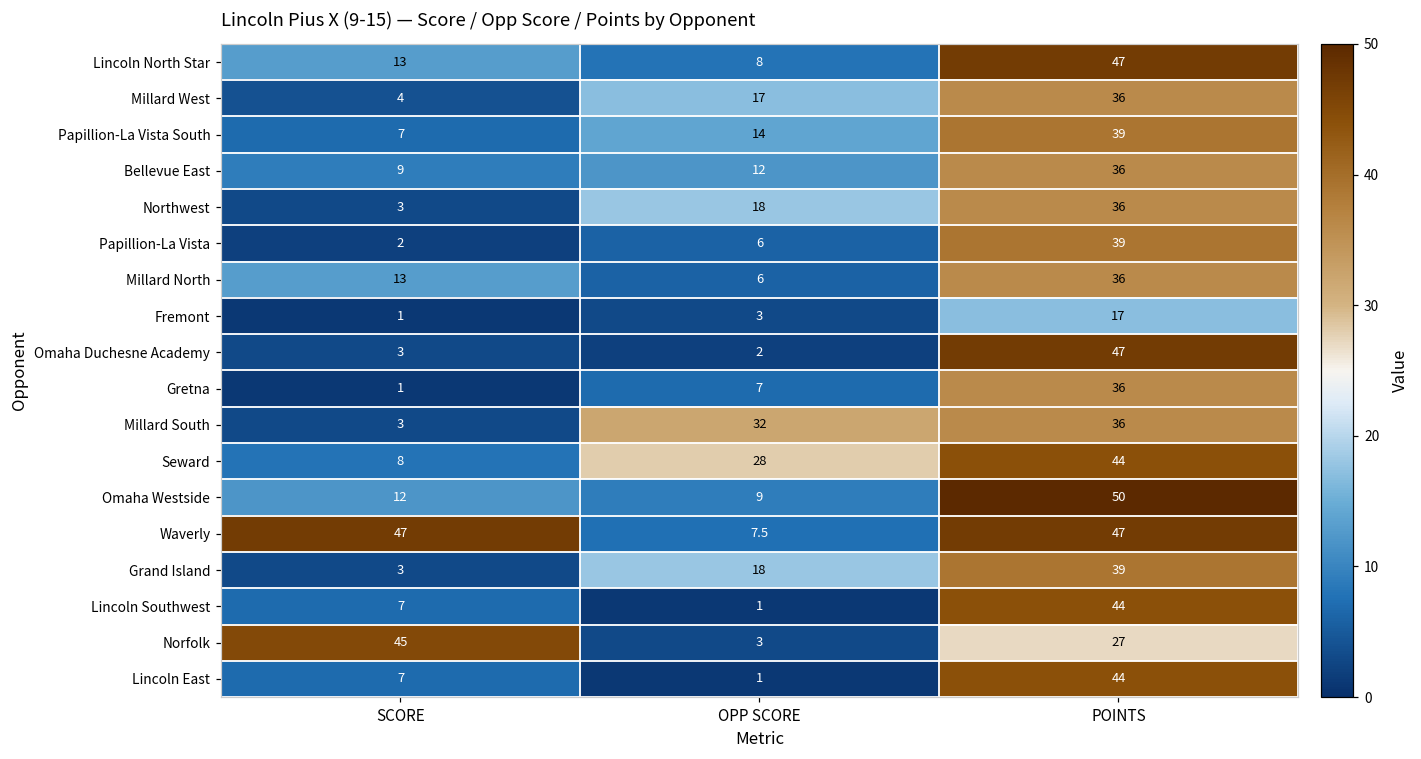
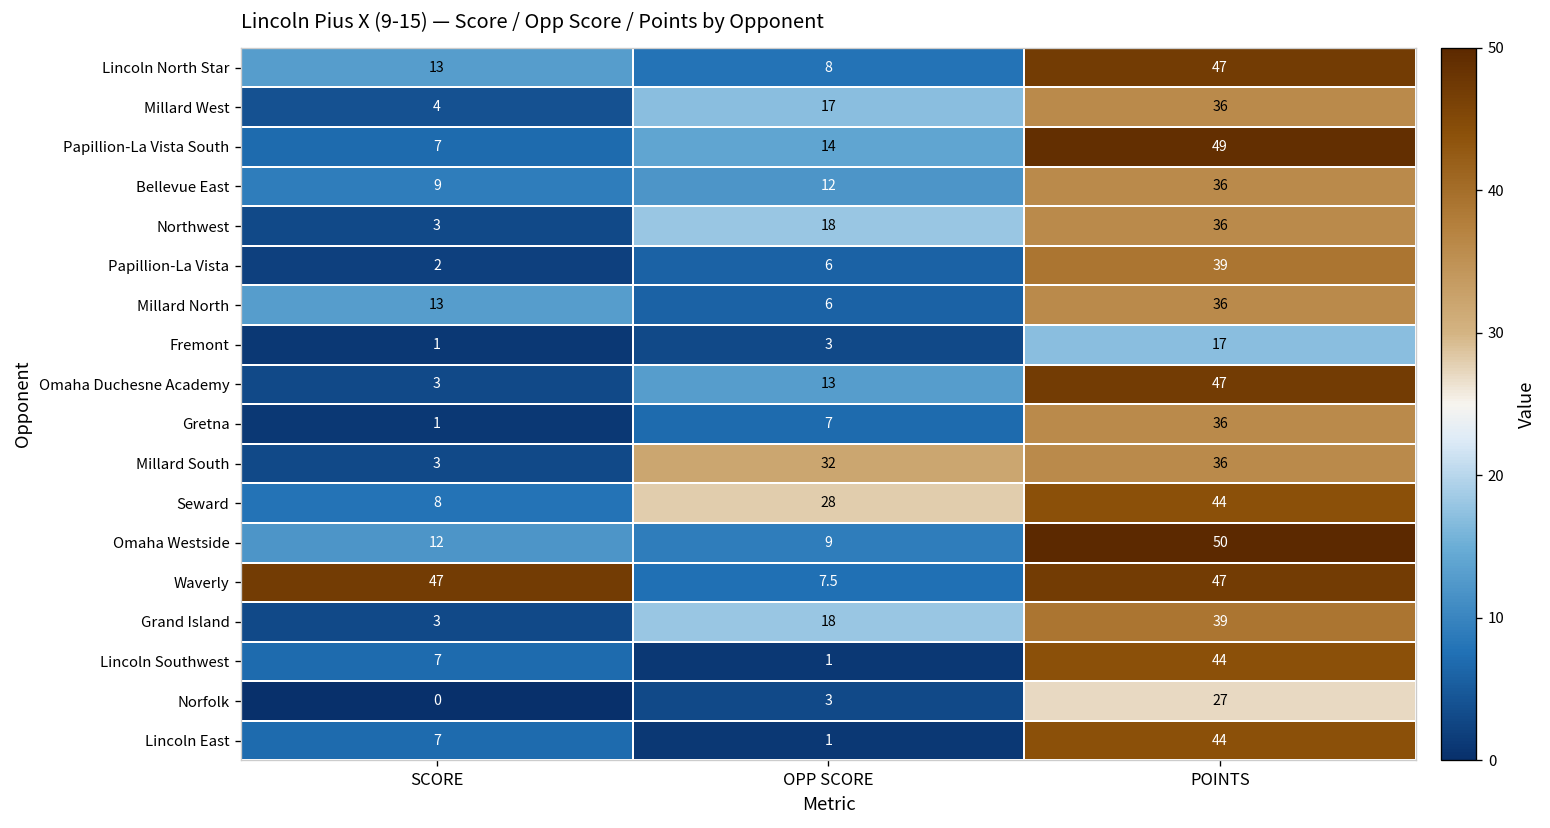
  {
    "Lincoln North Star": {
      "SCORE": 13,
      "OPP SCORE": 8,
      "POINTS": 47
    },
    "Millard West": {
      "SCORE": 4,
      "OPP SCORE": 17,
      "POINTS": 36
    },
    "Papillion-La Vista South": {
      "SCORE": 7,
      "OPP SCORE": 14,
-     "POINTS": 39
+     "POINTS": 49
    },
    "Bellevue East": {
      "SCORE": 9,
      "OPP SCORE": 12,
      "POINTS": 36
    },
    "Northwest": {
      "SCORE": 3,
      "OPP SCORE": 18,
      "POINTS": 36
    },
    "Papillion-La Vista": {
      "SCORE": 2,
      "OPP SCORE": 6,
      "POINTS": 39
    },
    "Millard North": {
      "SCORE": 13,
      "OPP SCORE": 6,
      "POINTS": 36
    },
    "Fremont": {
      "SCORE": 1,
      "OPP SCORE": 3,
      "POINTS": 17
    },
    "Omaha Duchesne Academy": {
      "SCORE": 3,
-     "OPP SCORE": 2,
+     "OPP SCORE": 13,
      "POINTS": 47
    },
    "Gretna": {
      "SCORE": 1,
      "OPP SCORE": 7,
      "POINTS": 36
    },
    "Millard South": {
      "SCORE": 3,
      "OPP SCORE": 32,
      "POINTS": 36
    },
    "Seward": {
      "SCORE": 8,
      "OPP SCORE": 28,
      "POINTS": 44
    },
    "Omaha Westside": {
      "SCORE": 12,
      "OPP SCORE": 9,
      "POINTS": 50
    },
    "Waverly": {
      "SCORE": 47,
      "OPP SCORE": 7.5,
      "POINTS": 47
    },
    "Grand Island": {
      "SCORE": 3,
      "OPP SCORE": 18,
      "POINTS": 39
    },
    "Lincoln Southwest": {
      "SCORE": 7,
      "OPP SCORE": 1,
      "POINTS": 44
    },
    "Norfolk": {
-     "SCORE": 45,
+     "SCORE": 0,
      "OPP SCORE": 3,
      "POINTS": 27
    },
    "Lincoln East": {
      "SCORE": 7,
      "OPP SCORE": 1,
      "POINTS": 44
    }
  }
